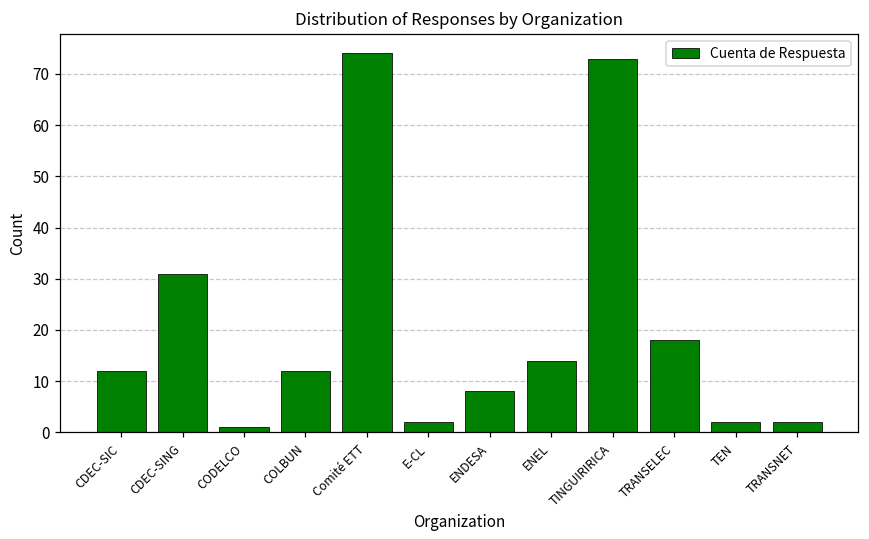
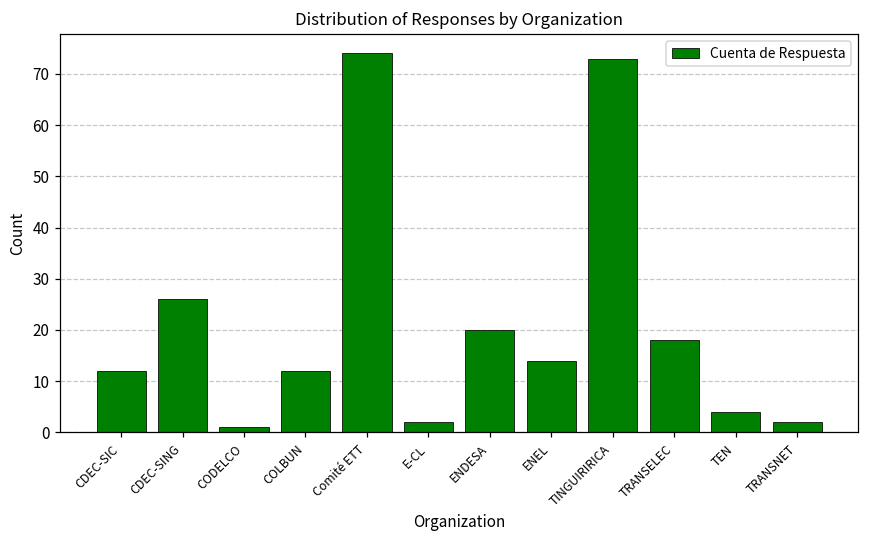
  {
    "CDEC-SIC": 12,
-   "CDEC-SING": 31,
+   "CDEC-SING": 26,
    "CODELCO": 1,
    "COLBUN": 12,
    "Comité ETT": 74,
    "E-CL": 2,
-   "ENDESA": 8,
+   "ENDESA": 20,
    "ENEL": 14,
    "TINGUIRIRICA": 73,
    "TRANSELEC": 18,
-   "TEN": 2,
+   "TEN": 4,
    "TRANSNET": 2
  }
